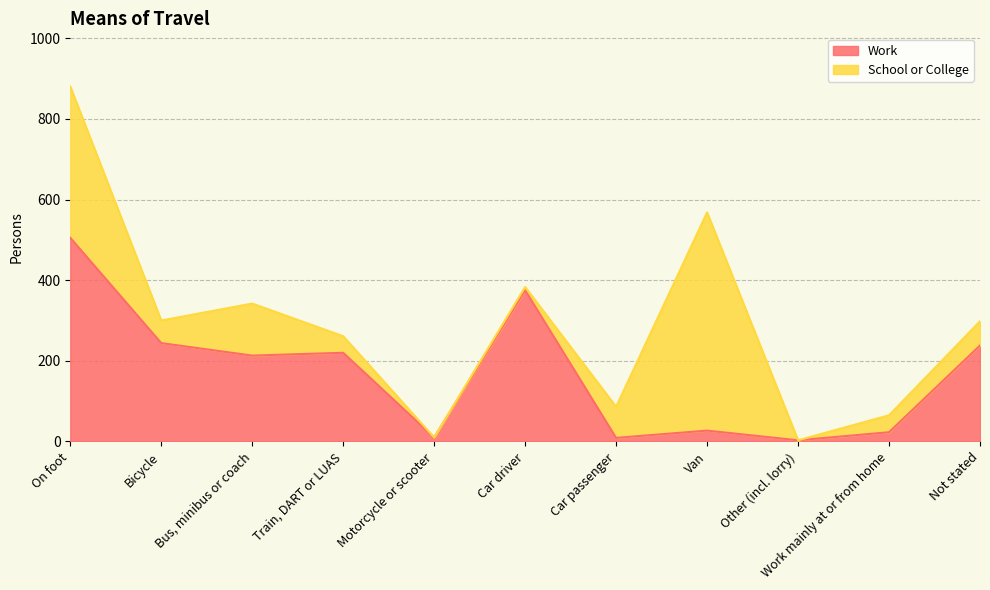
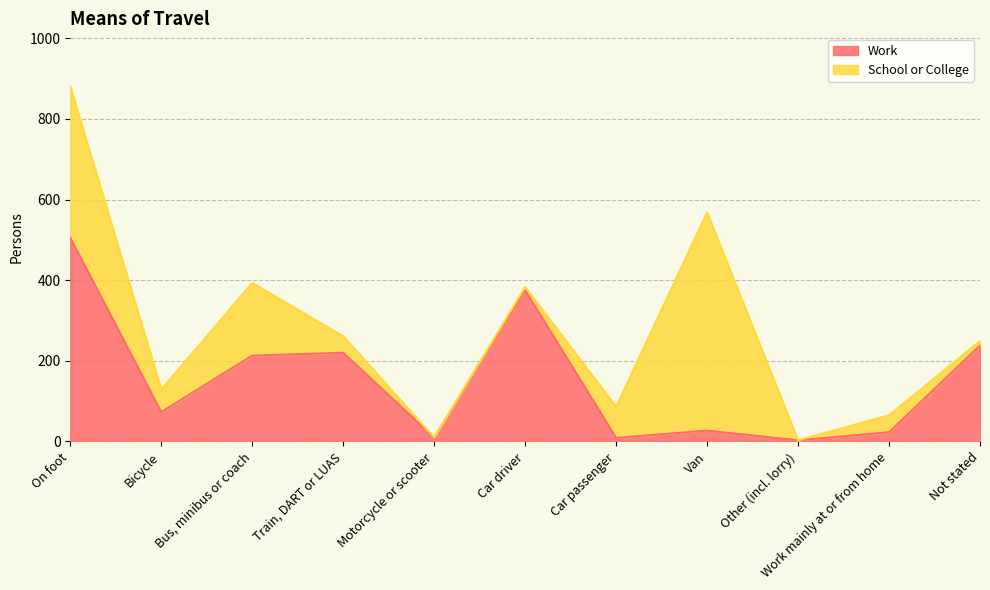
  {
    "Work": {
      "On foot": 510,
-     "Bicycle": 240,
+     "Bicycle": 70,
      "Bus, minibus or coach": 210,
      "Train, DART or LUAS": 220,
      "Car driver": 380,
      "Car passenger": 10,
      "Van": 30,
      "Work mainly at or from home": 20,
      "Not stated": 240
    },
    "School or College": {
      "On foot": 380,
      "Bicycle": 60,
-     "Bus, minibus or coach": 130,
+     "Bus, minibus or coach": 180,
      "Train, DART or LUAS": 40,
      "Car driver": 10,
      "Car passenger": 80,
      "Van": 540,
      "Work mainly at or from home": 40,
-     "Not stated": 60
+     "Not stated": 10
    }
  }
